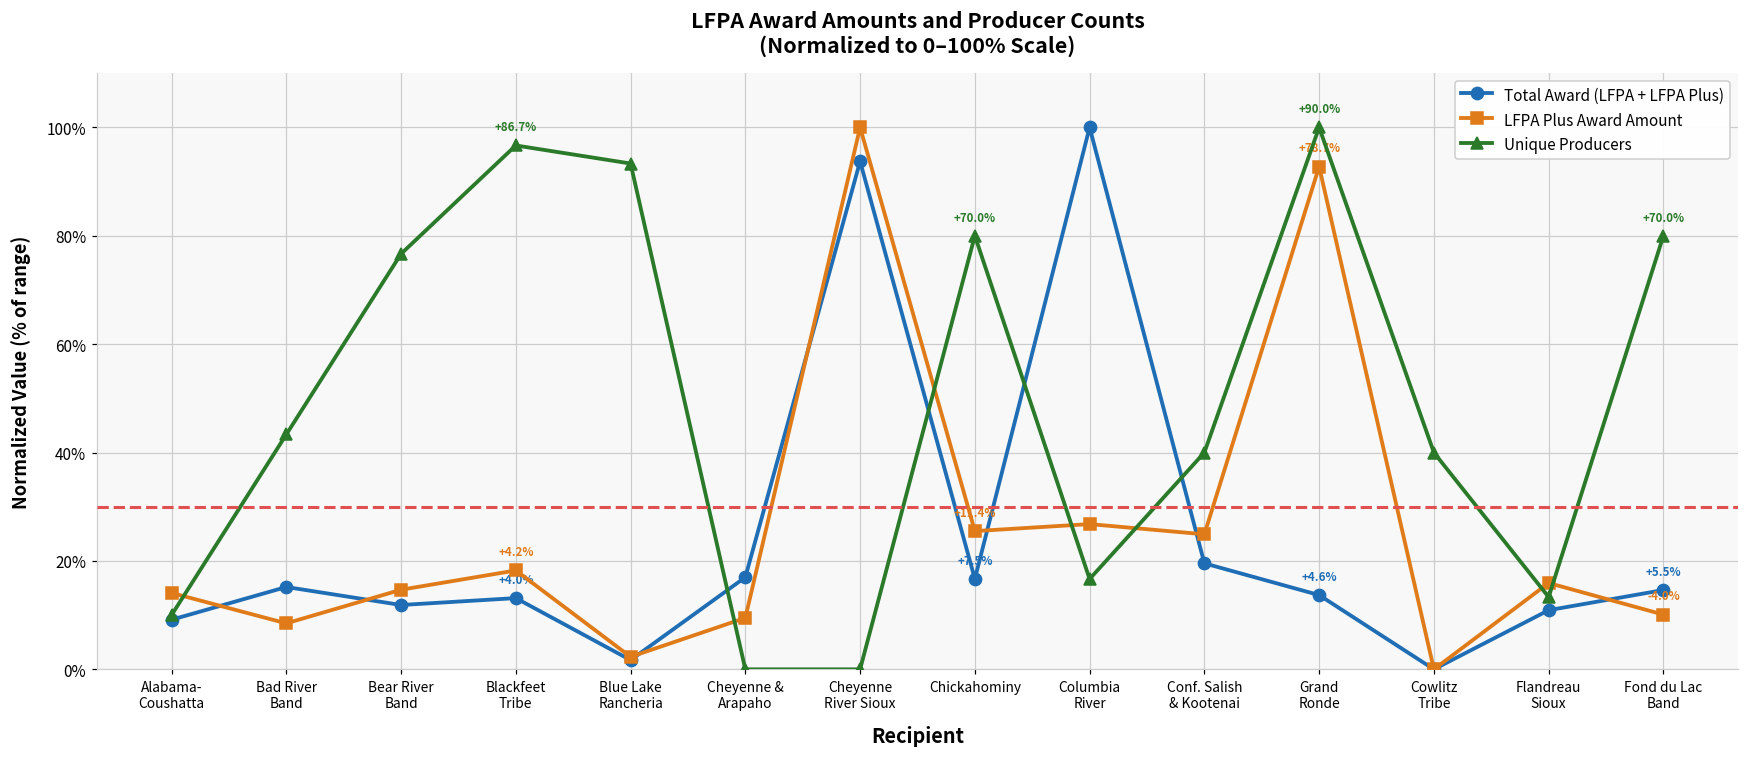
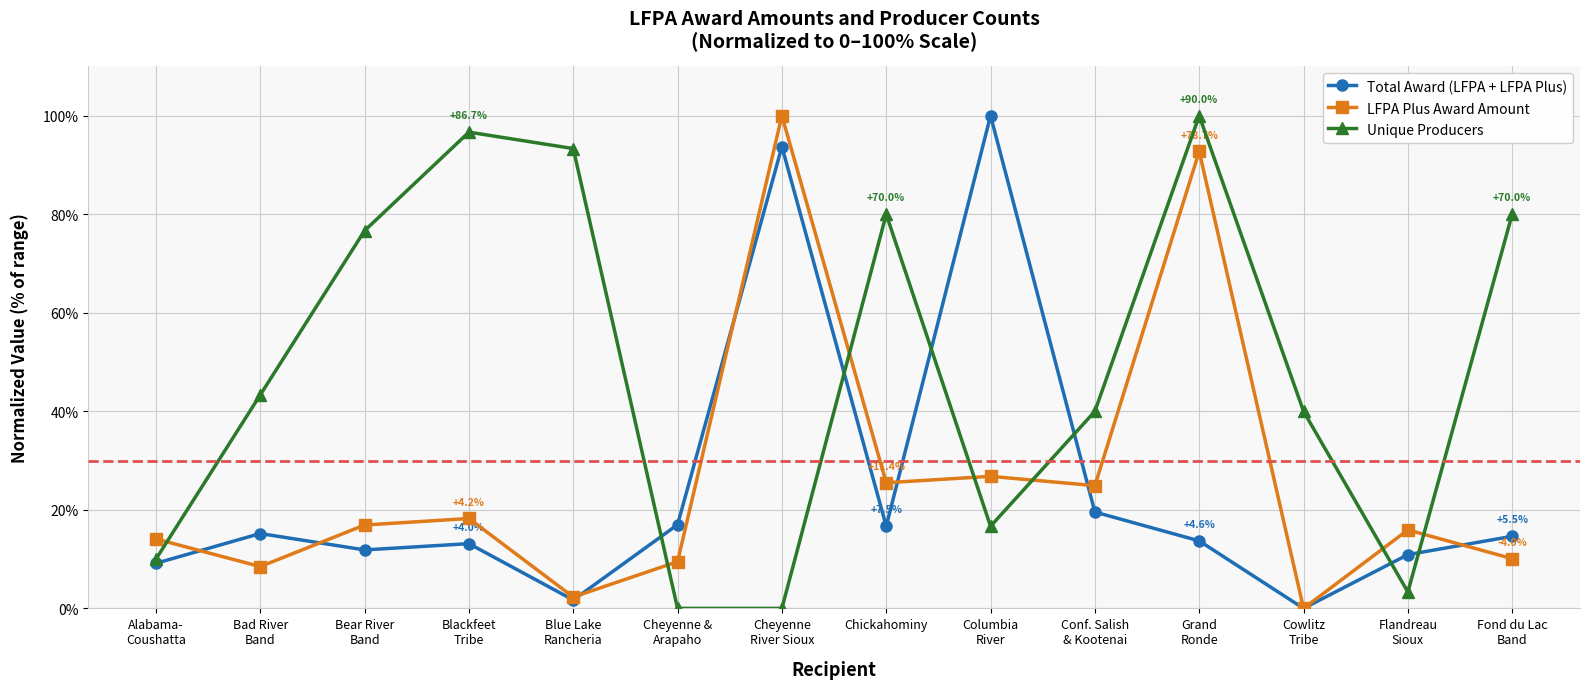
  {
    "Total Award (LFPA + LFPA Plus)": {
      "Alabama- Coushatta": "9%",
      "Bad River Band": "15%",
      "Bear River Band": "12%",
      "Blackfeet Tribe": "13%",
      "Blue Lake Rancheria": "2%",
      "Cheyenne & Arapaho": "17%",
      "Cheyenne River Sioux": "94%",
      "Columbia River": "100%",
      "Conf. Salish & Kootenai": "20%",
      "Flandreau Sioux": "11%"
    },
    "LFPA Plus Award Amount": {
      "Alabama- Coushatta": "14%",
      "Bad River Band": "8%",
-     "Bear River Band": "15%",
+     "Bear River Band": "17%",
      "Blue Lake Rancheria": "2%",
      "Cheyenne & Arapaho": "9%",
      "Cheyenne River Sioux": "100%",
      "Columbia River": "27%",
      "Conf. Salish & Kootenai": "25%",
      "Flandreau Sioux": "16%",
      "Fond du Lac Band": "10%"
    },
    "Unique Producers": {
      "Alabama- Coushatta": "10%",
      "Bad River Band": "43%",
      "Bear River Band": "77%",
      "Blue Lake Rancheria": "93%",
      "Cheyenne & Arapaho": "0%",
      "Cheyenne River Sioux": "0%",
      "Columbia River": "17%",
      "Conf. Salish & Kootenai": "40%",
      "Cowlitz Tribe": "40%",
-     "Flandreau Sioux": "13%"
+     "Flandreau Sioux": "3%"
    }
  }
